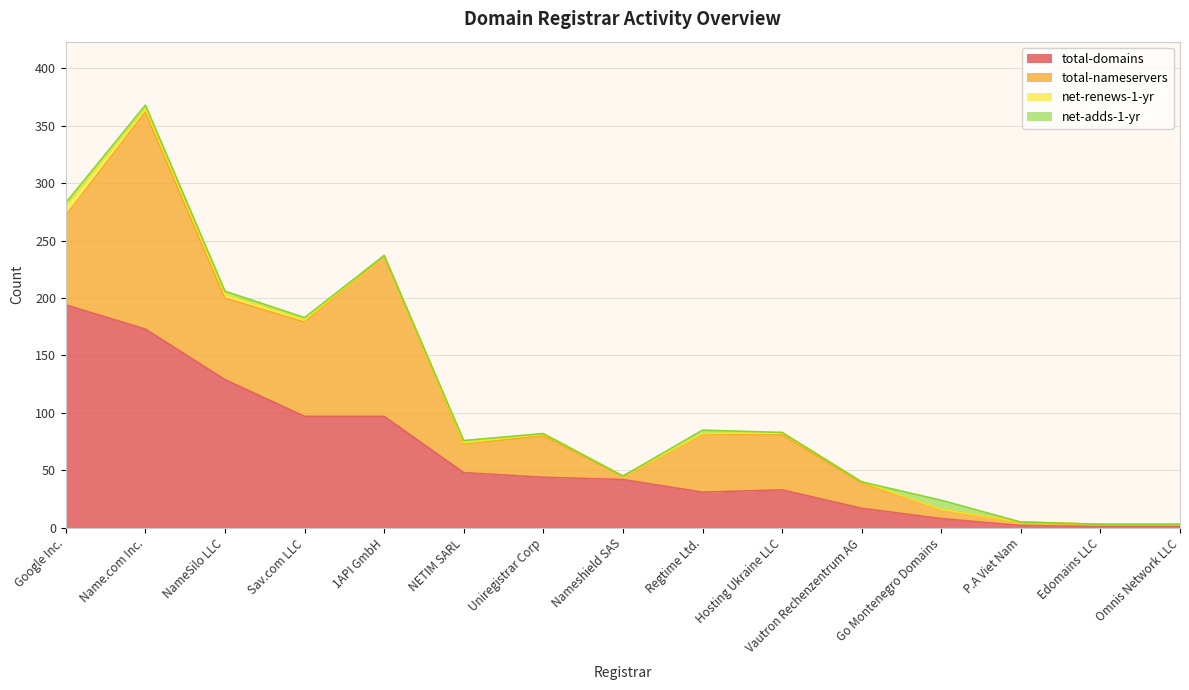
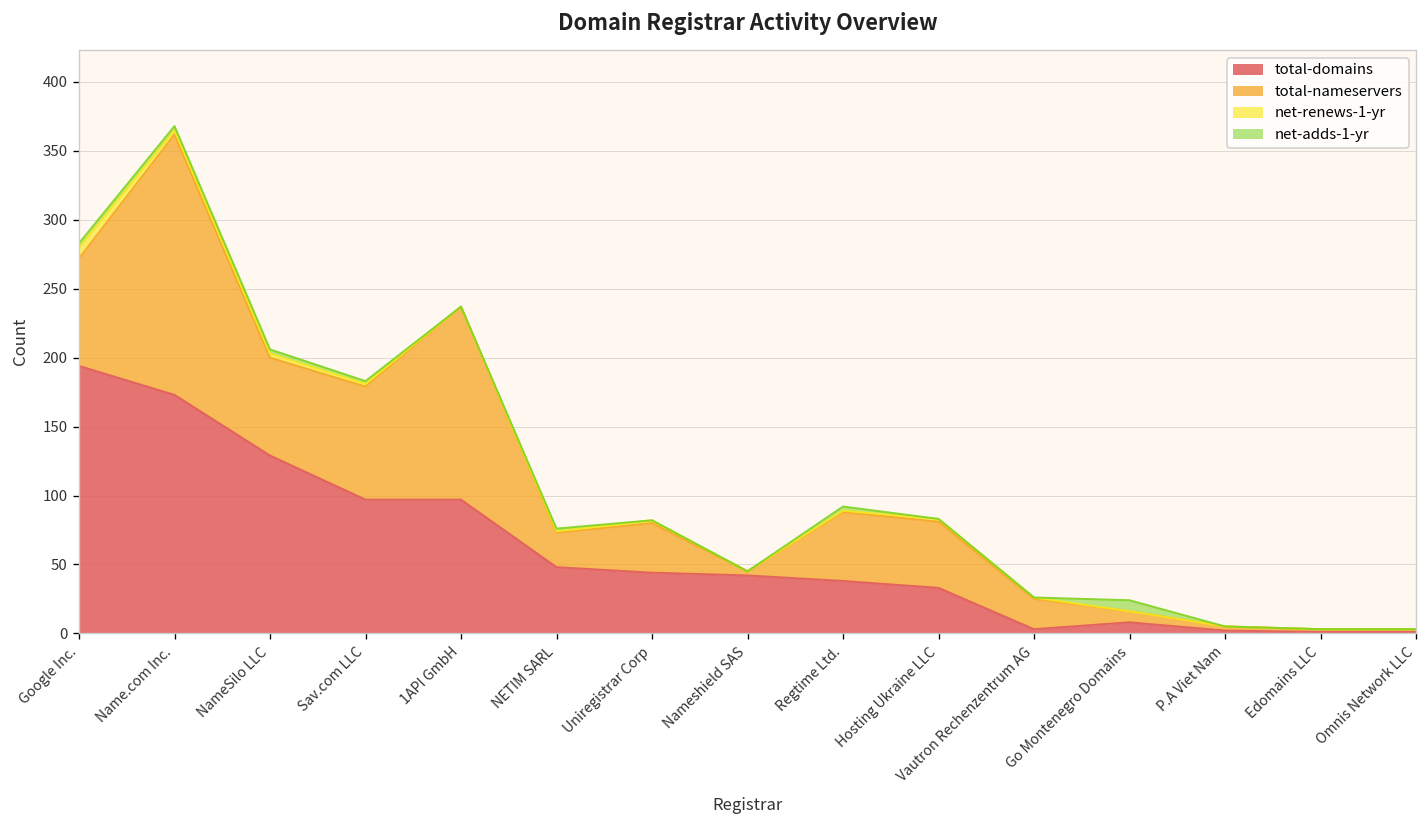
  {
    "total-domains": {
      "Google Inc.": 194,
      "Name.com Inc.": 173,
      "NameSilo LLC": 129,
      "Sav.com LLC": 97,
      "1API GmbH": 97,
      "NETIM SARL": 48,
      "Uniregistrar Corp": 44,
      "Nameshield SAS": 42,
-     "Regtime Ltd.": 31,
+     "Regtime Ltd.": 38,
      "Hosting Ukraine LLC": 33,
-     "Vautron Rechenzentrum AG": 17,
+     "Vautron Rechenzentrum AG": 3,
      "Go Montenegro Domains": 8,
      "P.A Viet Nam": 2
    },
    "total-nameservers": {
      "Google Inc.": 78,
      "Name.com Inc.": 189,
      "NameSilo LLC": 71
    },
    "net-renews-1-yr": {
      "Google Inc.": 8,
      "Name.com Inc.": 3,
      "NameSilo LLC": 3
    },
    "net-adds-1-yr": {
      "Google Inc.": 3,
      "Name.com Inc.": 3,
      "NameSilo LLC": 3,
      "Regtime Ltd.": 3,
      "Go Montenegro Domains": 8
    }
  }
